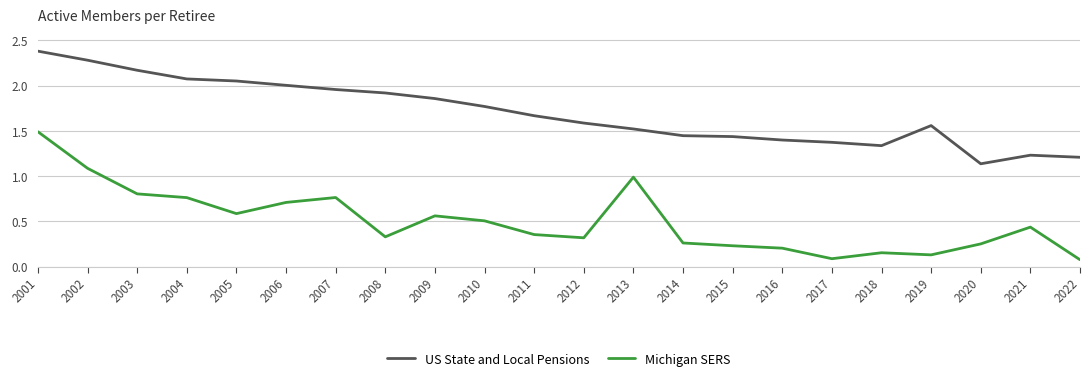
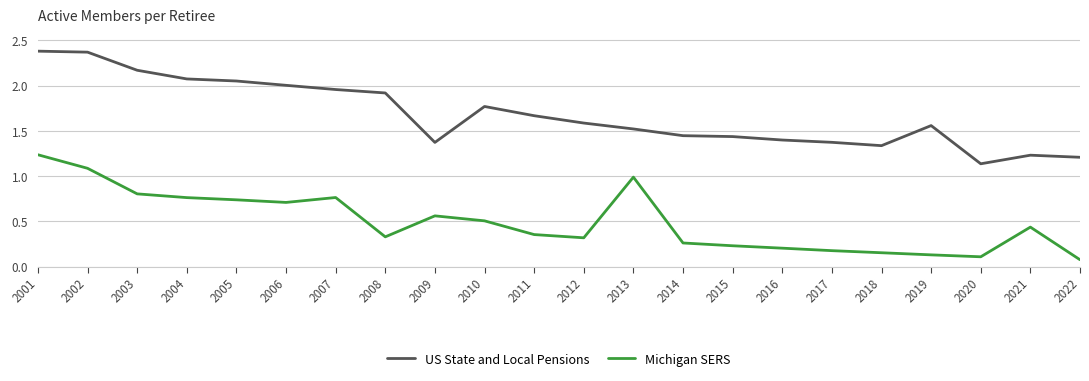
  {
    "US State and Local Pensions": {
      "2001": 2.4,
-     "2002": 2.3,
+     "2002": 2.4,
      "2003": 2.2,
      "2004": 2.1,
      "2005": 2.1,
      "2006": 2.0,
      "2007": 2.0,
      "2008": 1.9,
-     "2009": 1.9,
+     "2009": 1.4,
      "2010": 1.8,
      "2011": 1.7,
      "2012": 1.6,
      "2013": 1.5,
      "2014": 1.4,
      "2015": 1.4,
      "2016": 1.4,
      "2017": 1.4,
      "2018": 1.3,
      "2019": 1.6,
      "2020": 1.1,
      "2021": 1.2,
      "2022": 1.2
    },
    "Michigan SERS": {
-     "2001": 1.5,
+     "2001": 1.2,
      "2002": 1.1,
      "2003": 0.8,
      "2004": 0.8,
-     "2005": 0.6,
+     "2005": 0.7,
      "2006": 0.7,
      "2007": 0.8,
      "2008": 0.3,
      "2009": 0.6,
      "2010": 0.5,
      "2011": 0.4,
      "2012": 0.3,
      "2013": 1.0,
      "2014": 0.3,
      "2015": 0.2,
      "2016": 0.2,
-     "2017": 0.1,
+     "2017": 0.2,
      "2018": 0.2,
      "2019": 0.1,
-     "2020": 0.3,
+     "2020": 0.1,
      "2021": 0.4,
      "2022": 0.1
    }
  }
